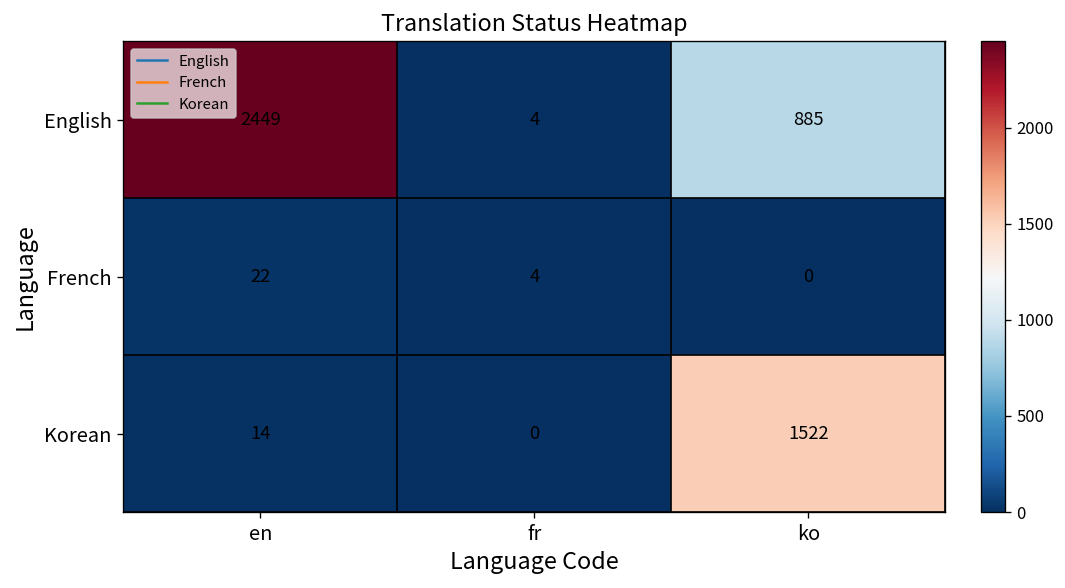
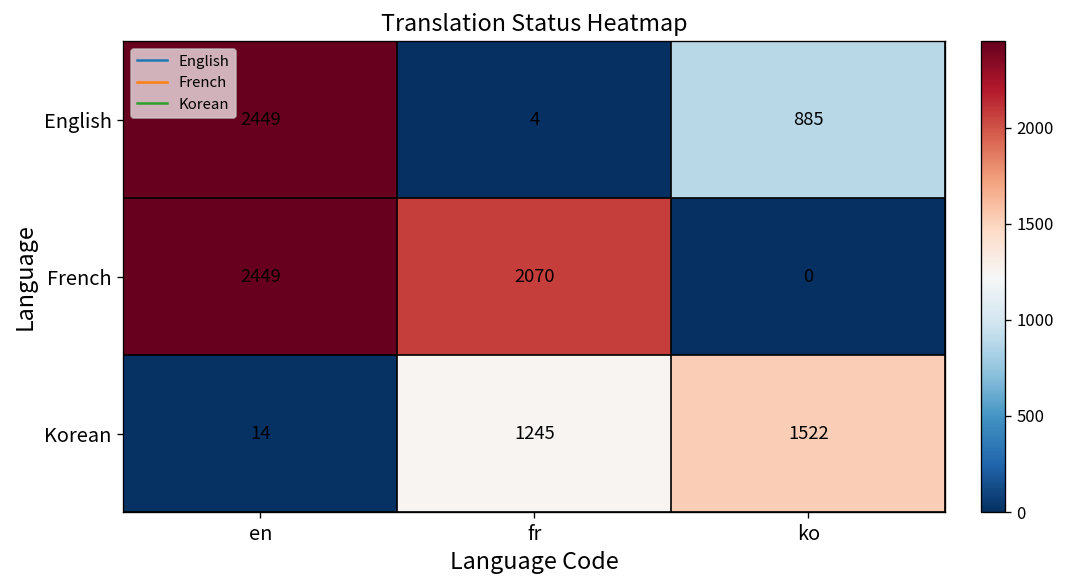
  {
    "English": {
      "en": 2449,
      "fr": 4,
      "ko": 885
    },
    "French": {
-     "en": 22,
-     "fr": 4,
+     "en": 2449,
+     "fr": 2070,
      "ko": 0
    },
    "Korean": {
      "en": 14,
-     "fr": 0,
+     "fr": 1245,
      "ko": 1522
    }
  }
